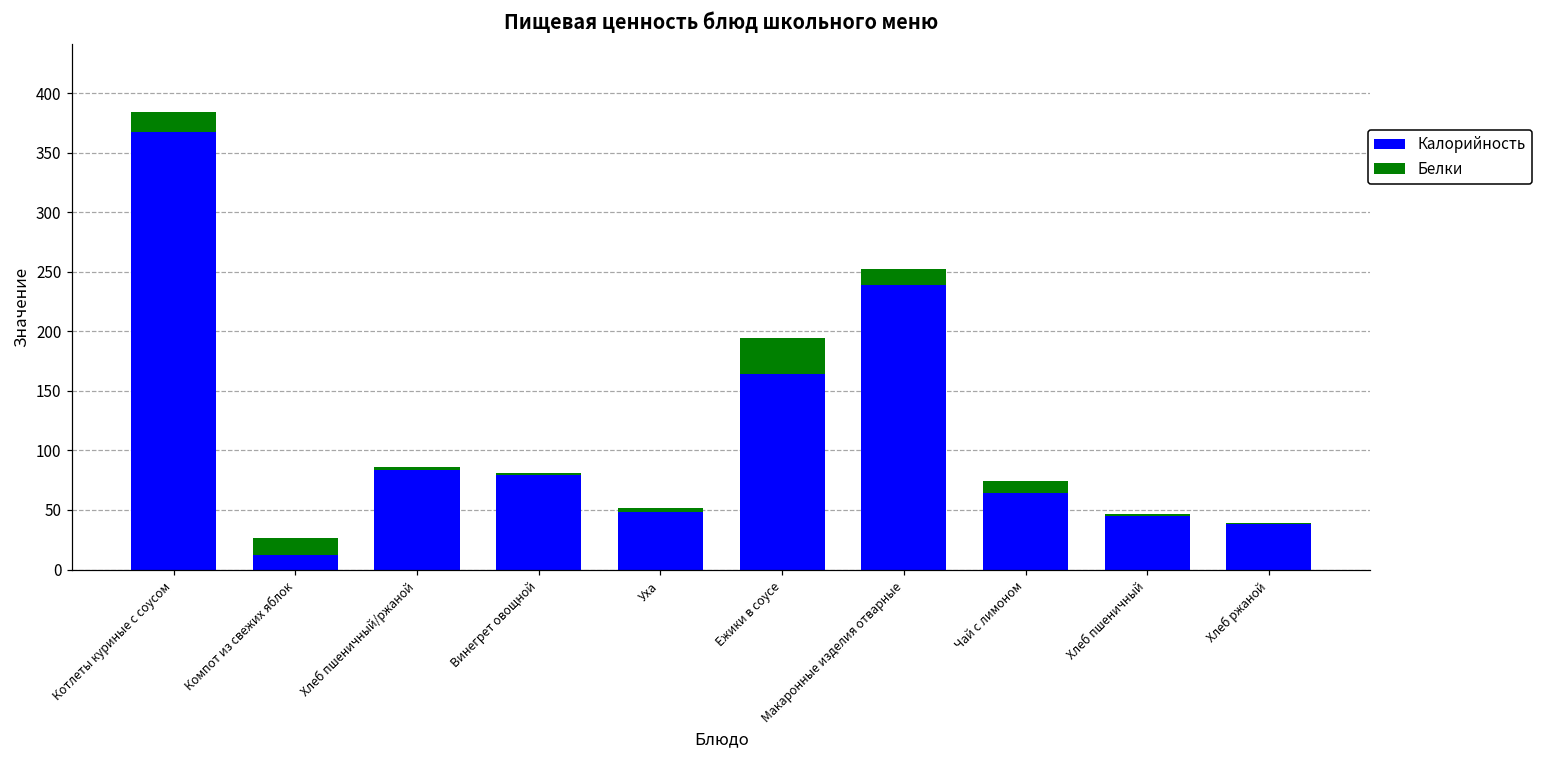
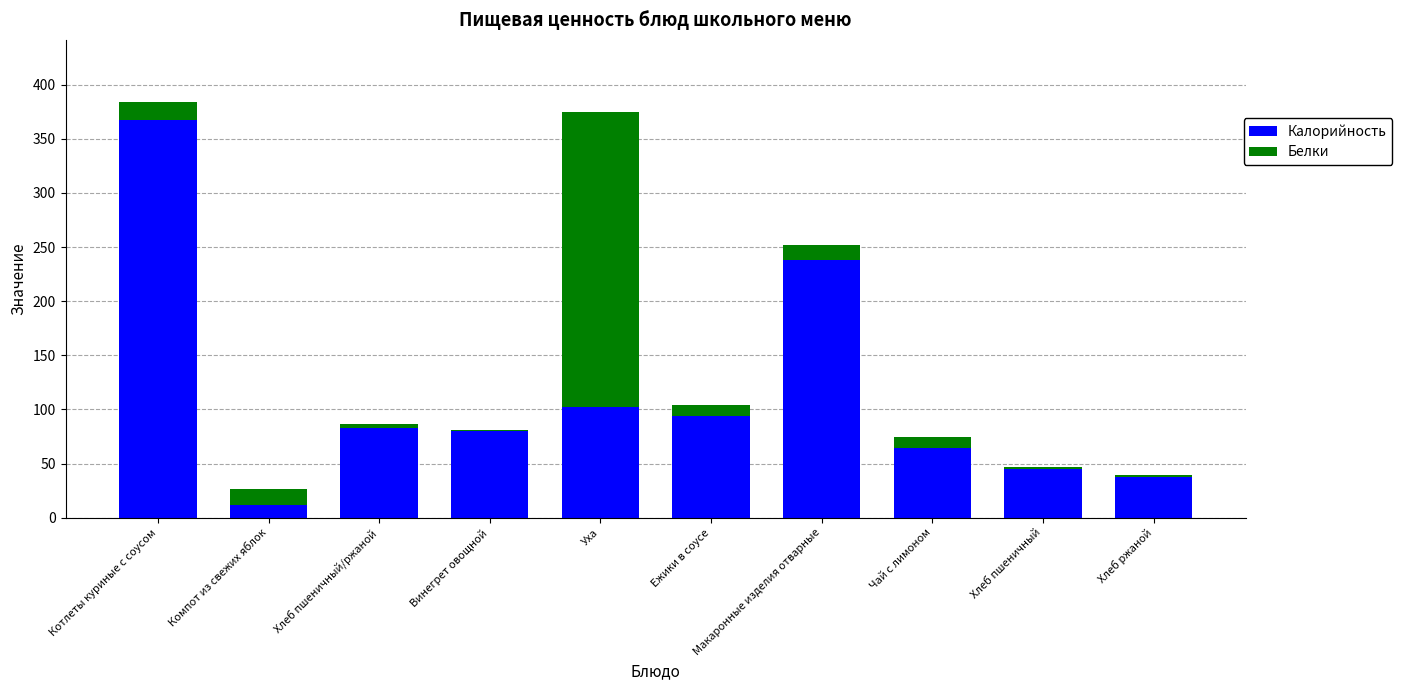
  {
    "Калорийность": {
      "Котлеты куриные с соусом": 368,
      "Компот из свежих яблок": 12,
      "Хлеб пшеничный/ржаной": 83,
      "Винегрет овощной": 80,
-     "Уха": 48,
-     "Ежики в соусе": 164,
+     "Уха": 103,
+     "Ежики в соусе": 94,
      "Макаронные изделия отварные": 239,
      "Чай с лимоном": 64,
      "Хлеб пшеничный": 45,
      "Хлеб ржаной": 38
    },
    "Белки": {
      "Котлеты куриные с соусом": 16,
      "Компот из свежих яблок": 14,
      "Хлеб пшеничный/ржаной": 3,
-     "Уха": 4,
-     "Ежики в соусе": 31,
+     "Уха": 272,
+     "Ежики в соусе": 11,
      "Макаронные изделия отварные": 14,
      "Чай с лимоном": 11
    }
  }
